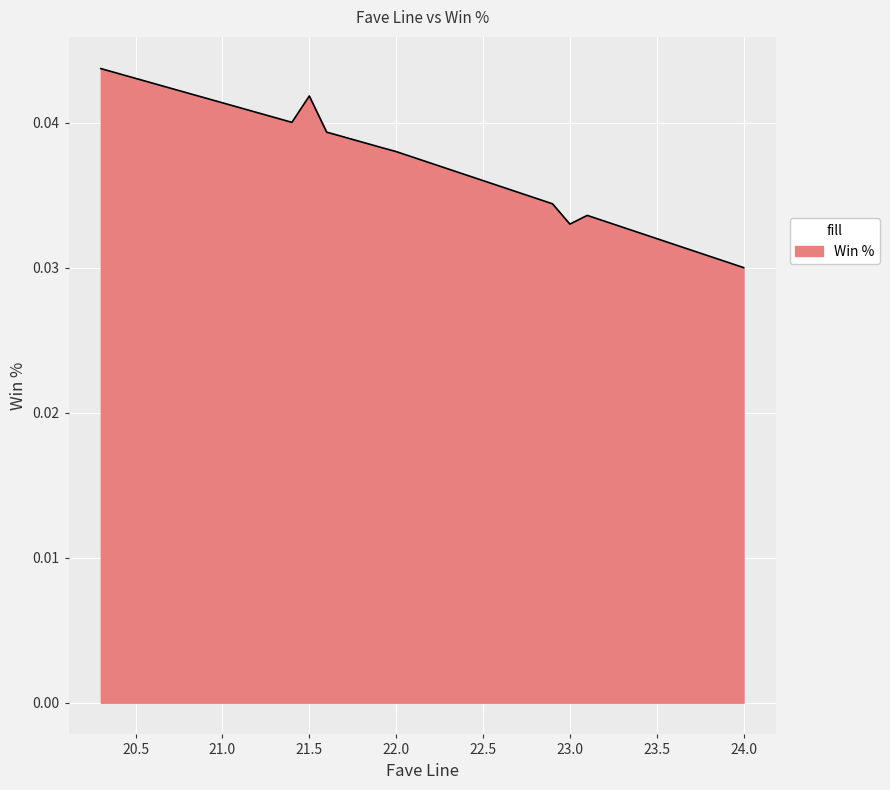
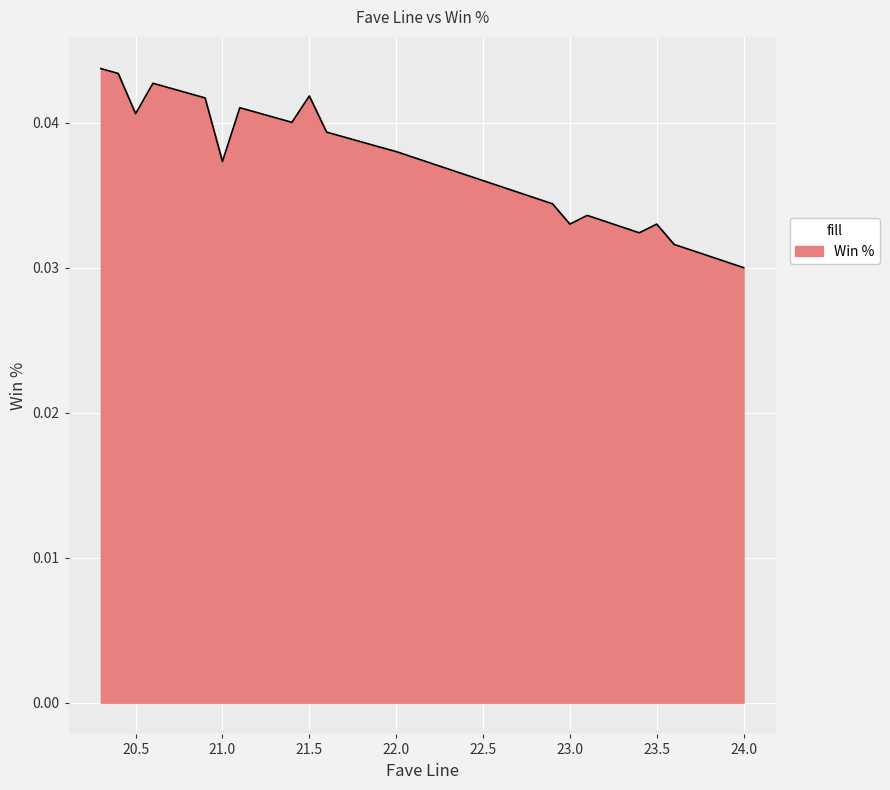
  {
-   "20.5": 0.0430,
-   "21.0": 0.0414,
+   "20.5": 0.0406,
+   "21.0": 0.0373,
    "21.5": 0.0418,
    "22.0": 0.0380,
    "22.5": 0.0360,
    "23.0": 0.0330,
-   "23.5": 0.032,
+   "23.5": 0.033,
    "24.0": 0.0300
  }
